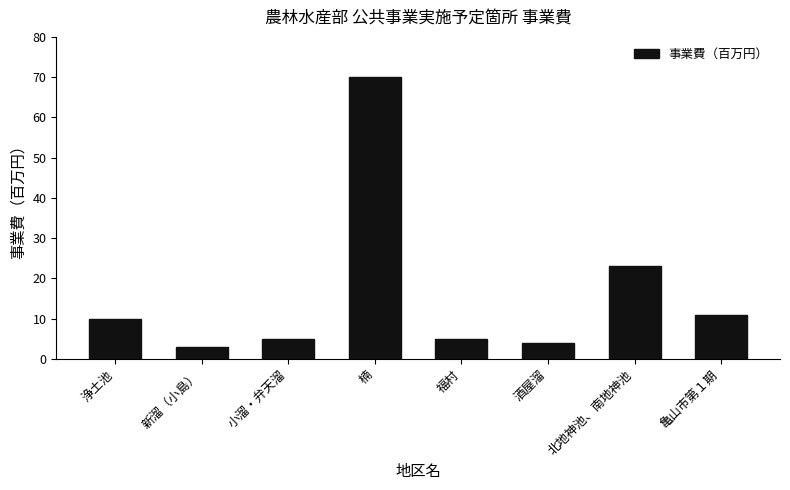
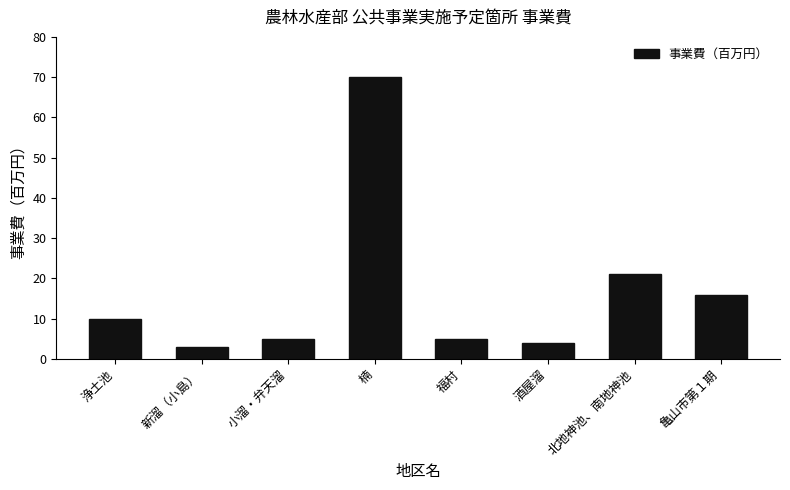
  {
    "浄土池": 10,
    "新溜（小島）": 3,
    "小溜・弁天溜": 5,
    "楠": 70,
    "福村": 5,
    "酒屋溜": 4,
-   "北地神池、南地神池": 23,
-   "亀山市第１期": 11
+   "北地神池、南地神池": 21,
+   "亀山市第１期": 16
  }
